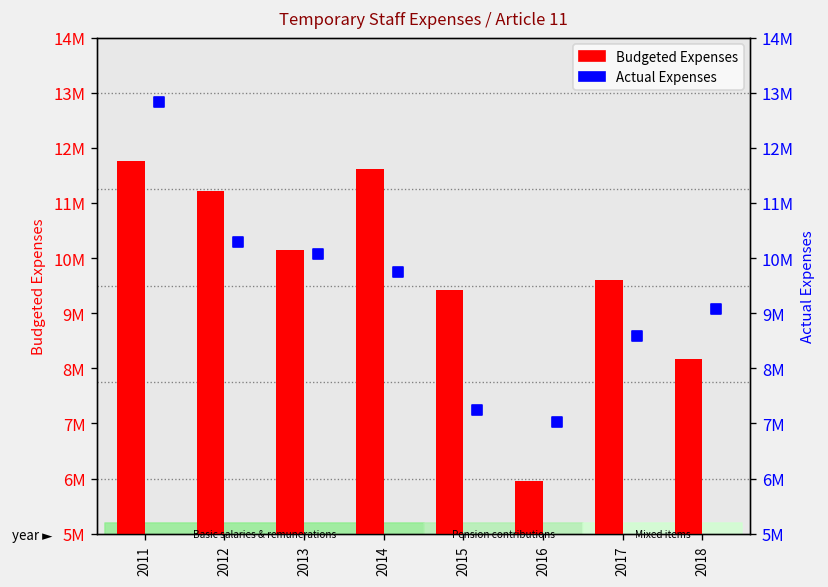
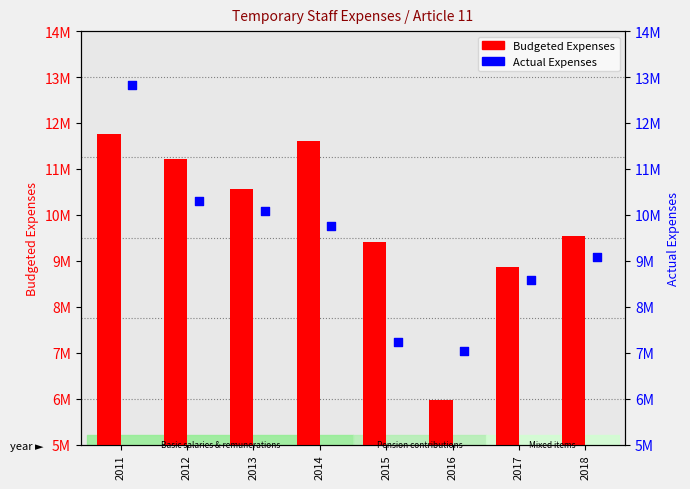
  {
    "Budgeted Expenses": {
      "2011": 11800000,
      "2012": 11200000,
-     "2013": 10100000,
+     "2013": 10600000,
      "2014": 11600000,
      "2015": 9400000,
      "2016": 6000000,
-     "2017": 9600000,
-     "2018": 8200000
+     "2017": 8900000,
+     "2018": 9500000
    }
  }
